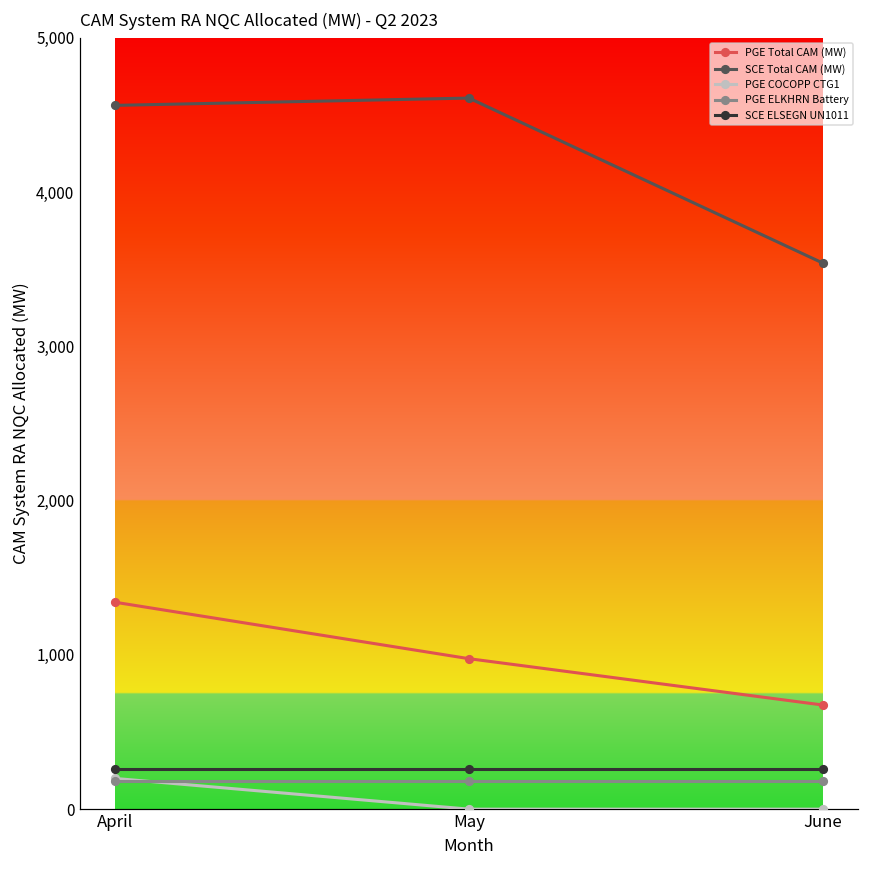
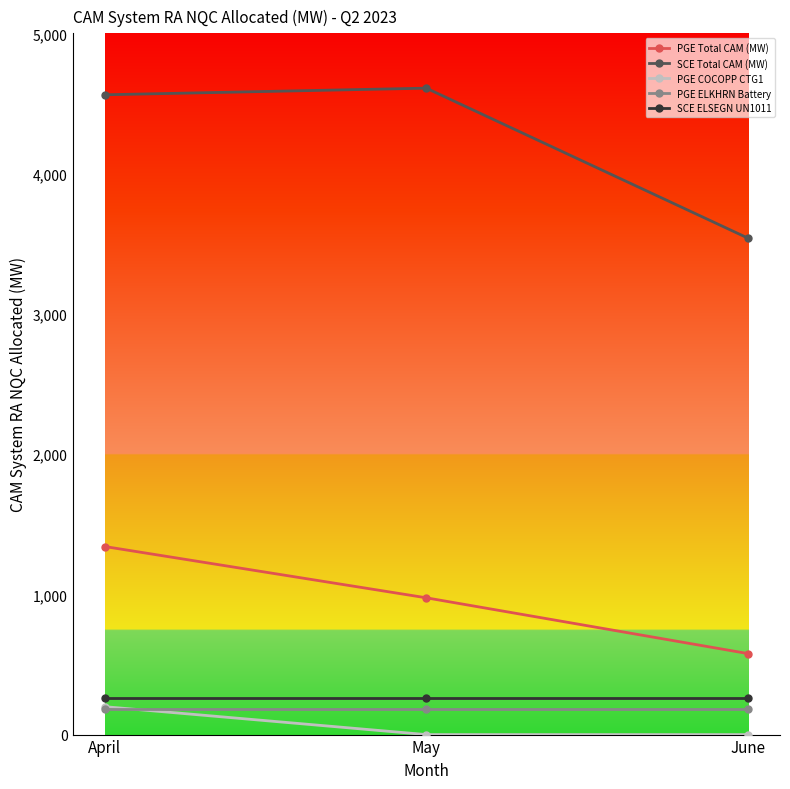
  {
    "PGE Total CAM (MW)": {
      "April": "1,340",
      "May": "980",
-     "June": "680"
+     "June": "580"
    },
    "PGE COCOPP CTG1": {
      "May": "0",
      "June": "0"
    },
    "PGE ELKHRN Battery": {
      "May": "180",
      "June": "180"
    }
  }
